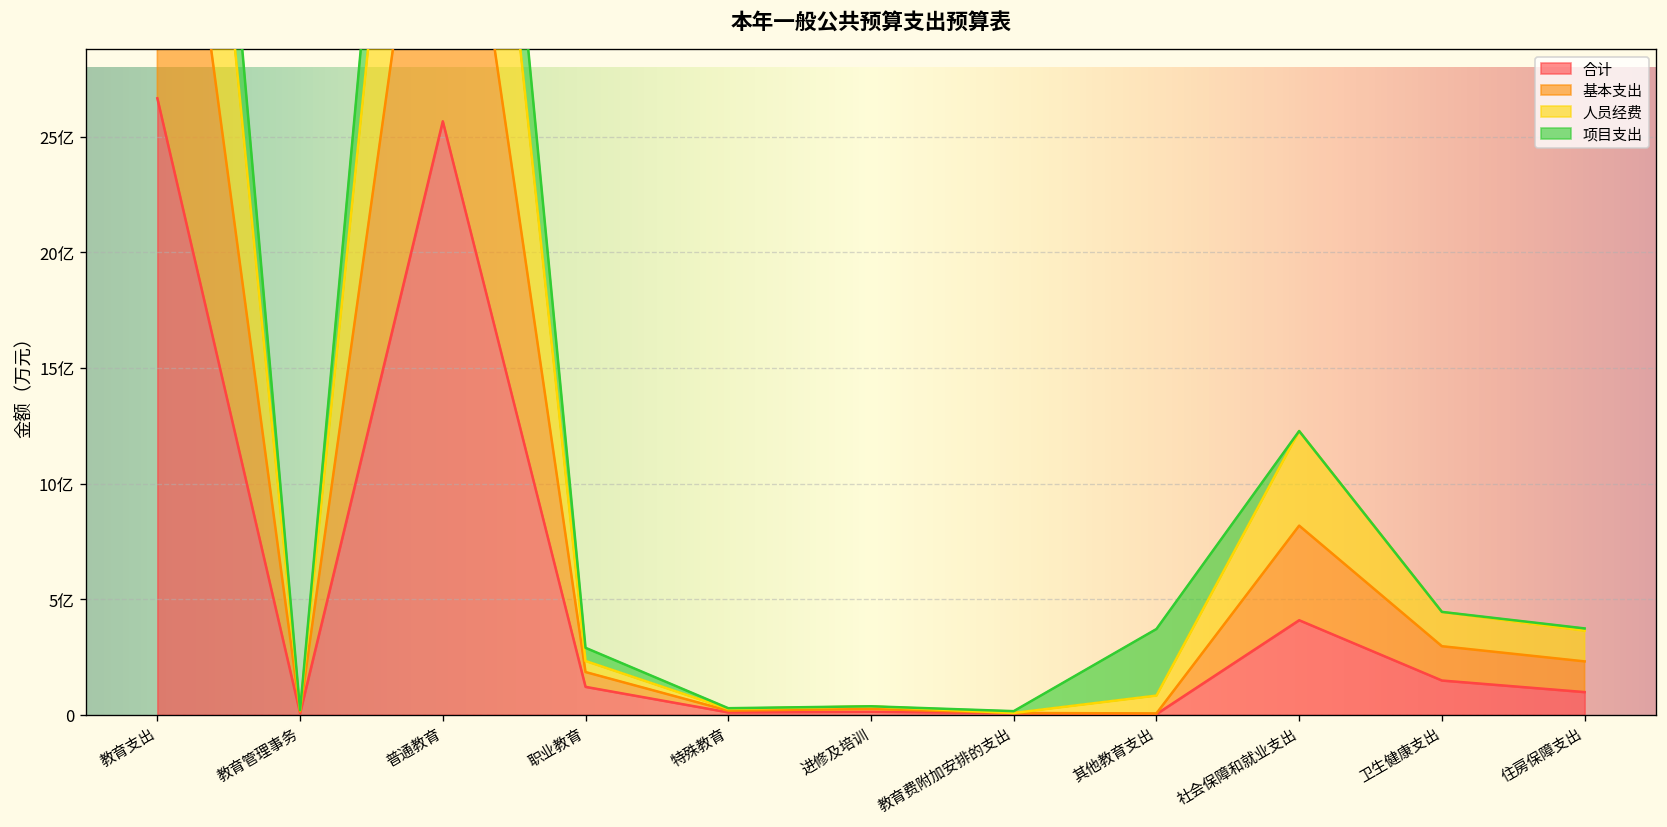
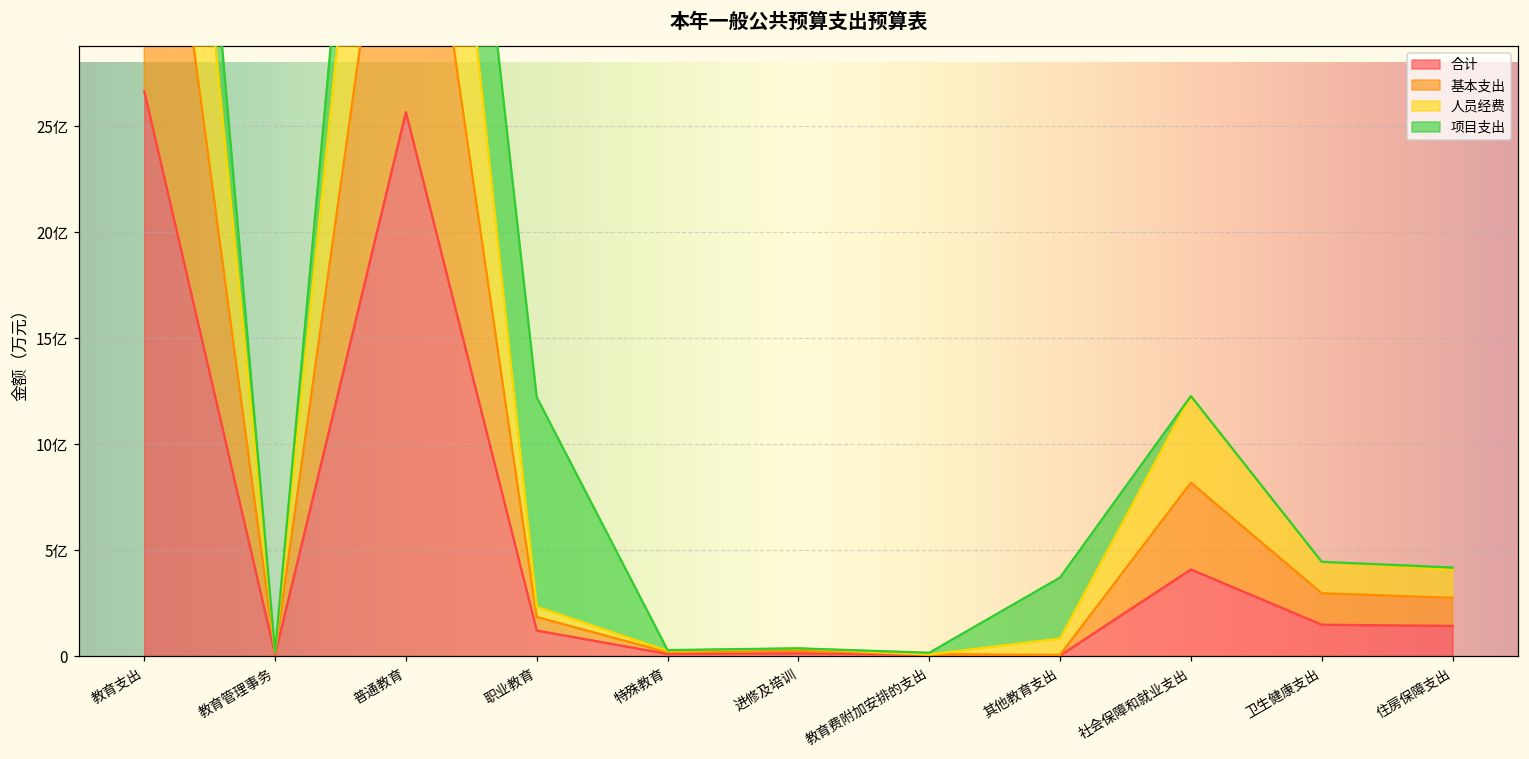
  {
    "合计": {
      "教育支出": "26.7亿",
      "普通教育": "25.7亿",
      "职业教育": "1.2亿",
      "社会保障和就业支出": "4.1亿",
      "卫生健康支出": "1.5亿",
-     "住房保障支出": "1.0亿"
+     "住房保障支出": "1.4亿"
    },
    "基本支出": {
      "职业教育": "0.6亿",
      "社会保障和就业支出": "4.1亿",
      "卫生健康支出": "1.5亿",
      "住房保障支出": "1.3亿"
    },
    "人员经费": {
      "职业教育": "0.5亿",
      "其他教育支出": "0.8亿"
    },
    "项目支出": {
-     "职业教育": "0.6亿",
+     "职业教育": "9.9亿",
      "其他教育支出": "2.9亿"
    }
  }
